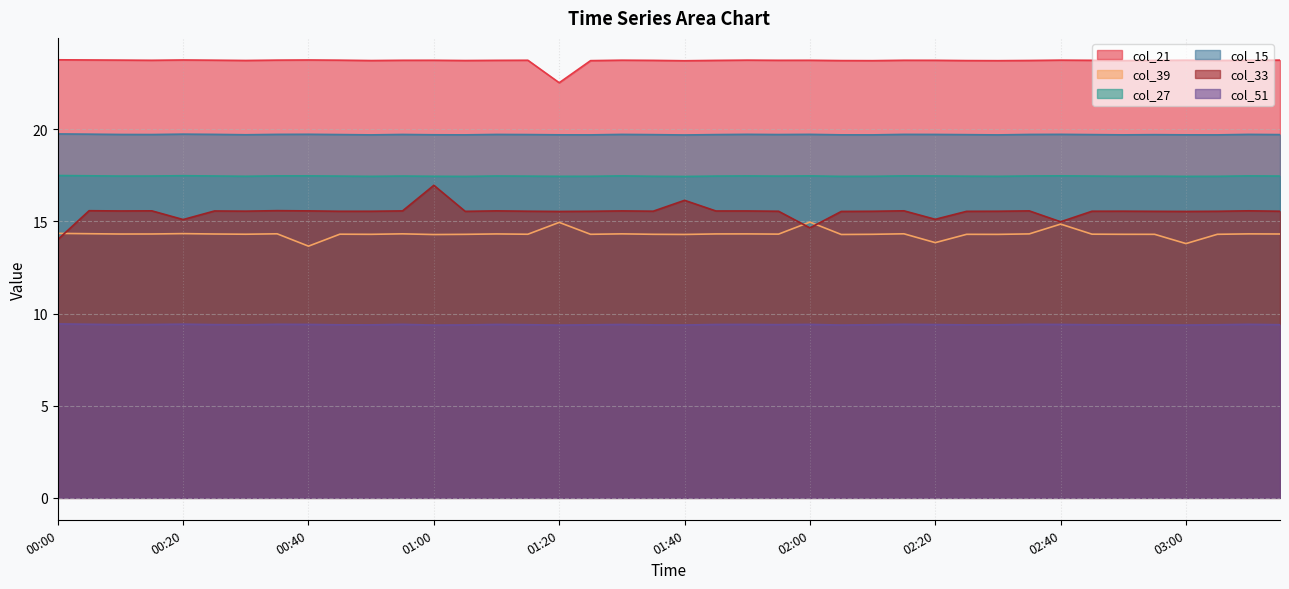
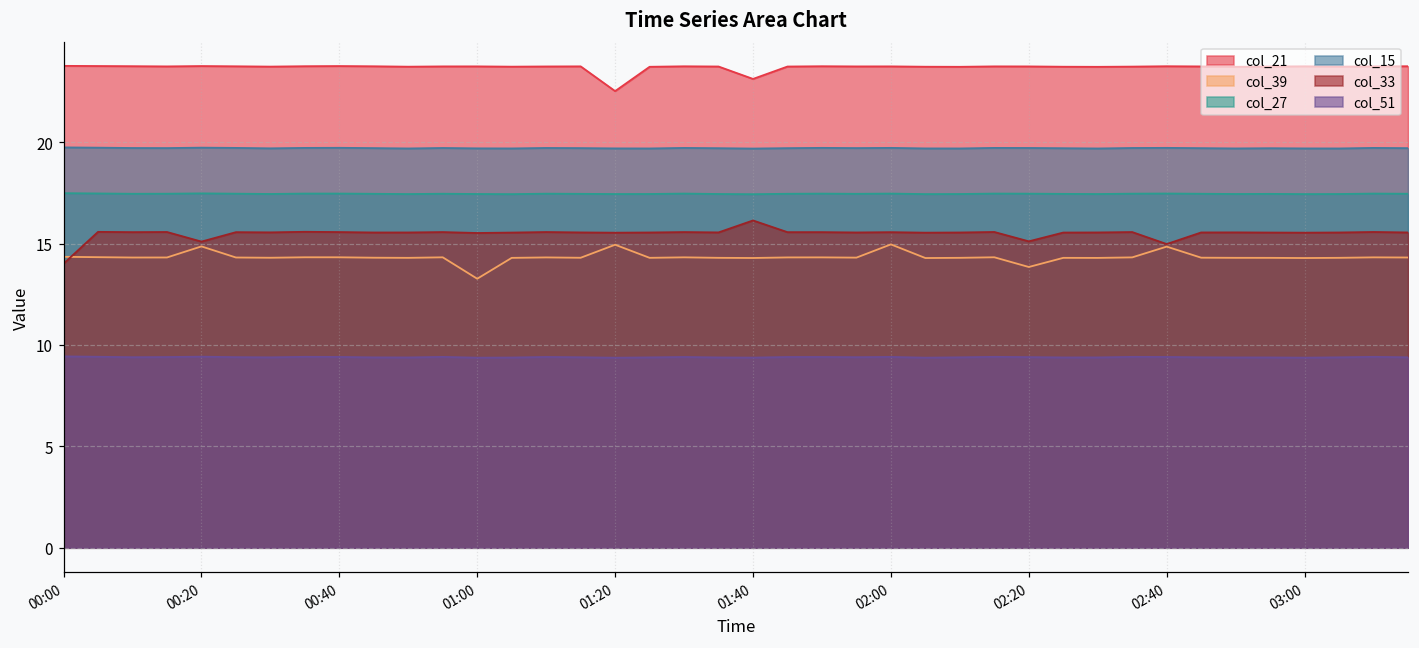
  {
    "col_21": {
      "00:00": 23.8,
      "00:20": 23.8,
      "00:40": 23.8,
      "01:00": 23.7,
      "01:20": 22.5,
-     "01:40": 23.7,
+     "01:40": 23.1,
      "02:00": 23.7,
      "02:20": 23.7,
      "02:40": 23.7
    },
    "col_39": {
      "00:00": 14.3,
-     "00:20": 14.3,
-     "00:40": 13.7,
-     "01:00": 14.3,
+     "00:20": 14.9,
+     "00:40": 14.3,
+     "01:00": 13.3,
      "01:20": 14.9,
      "01:40": 14.3,
      "02:00": 15.0,
      "02:20": 13.8,
-     "03:00": 13.8
+     "03:00": 14.3
    },
    "col_33": {
      "00:00": 14.0,
      "00:20": 15.1,
      "00:40": 15.6,
-     "01:00": 17.0,
+     "01:00": 15.5,
      "01:20": 15.5,
      "01:40": 16.1,
-     "02:00": 14.6,
+     "02:00": 15.6,
      "02:20": 15.1,
      "03:00": 15.5
    }
  }
